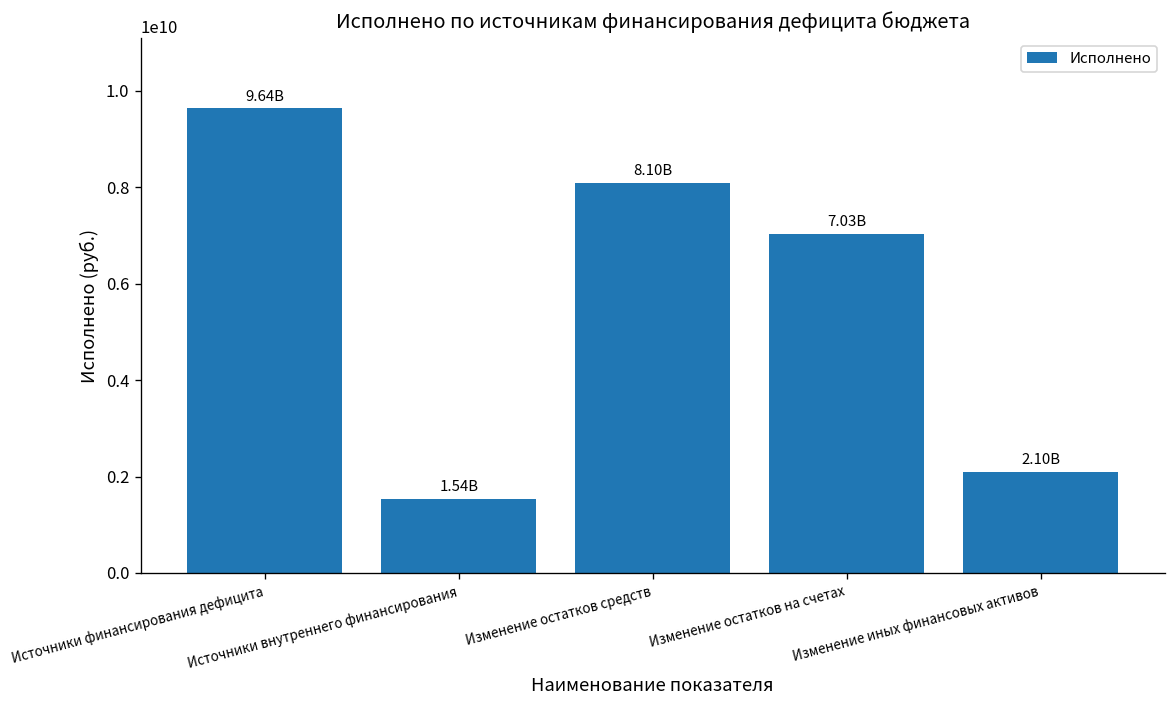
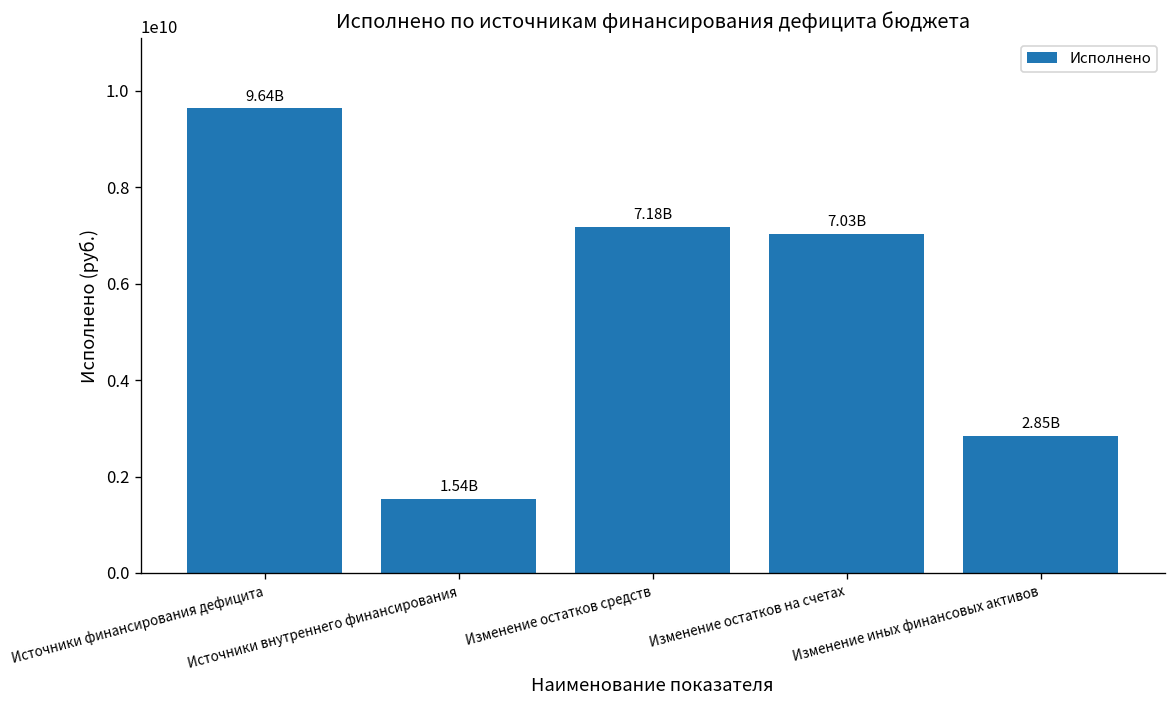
  {
    "Источники финансирования дефицита": "9.64B",
    "Источники внутреннего финансирования": "1.54B",
-   "Изменение остатков средств": "8.10B",
+   "Изменение остатков средств": "7.18B",
    "Изменение остатков на счетах": "7.03B",
-   "Изменение иных финансовых активов": "2.10B"
+   "Изменение иных финансовых активов": "2.85B"
  }
